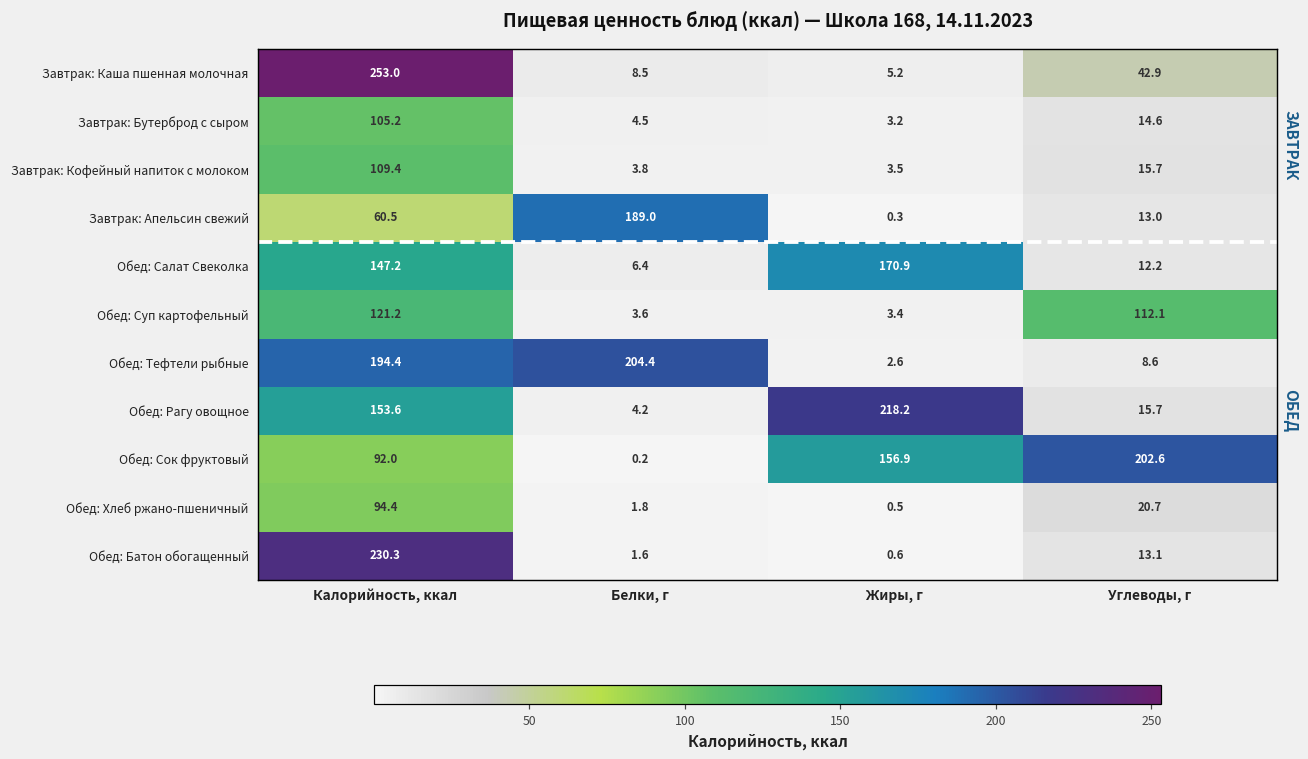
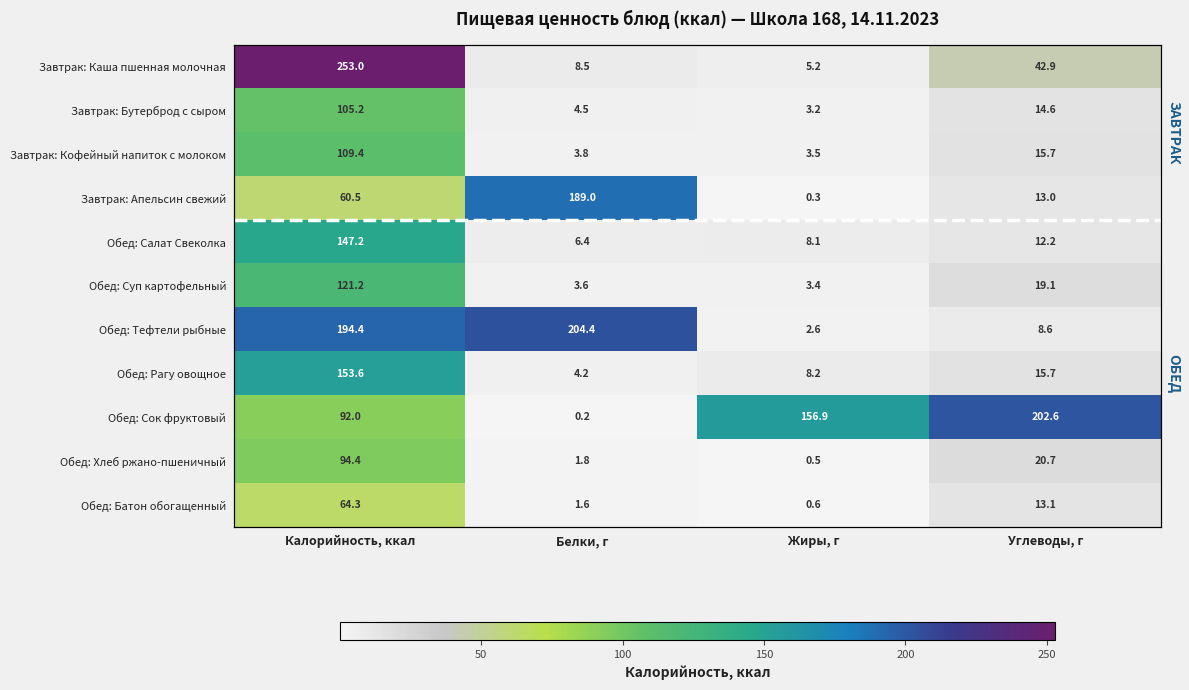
  {
    "Завтрак: Каша пшенная молочная": {
      "Калорийность, ккал": 253.0,
      "Белки, г": 8.5,
      "Жиры, г": 5.2,
      "Углеводы, г": 42.9
    },
    "Завтрак: Бутерброд с сыром": {
      "Калорийность, ккал": 105.2,
      "Белки, г": 4.5,
      "Жиры, г": 3.2,
      "Углеводы, г": 14.6
    },
    "Завтрак: Кофейный напиток с молоком": {
      "Калорийность, ккал": 109.4,
      "Белки, г": 3.8,
      "Жиры, г": 3.5,
      "Углеводы, г": 15.7
    },
    "Завтрак: Апельсин свежий": {
      "Калорийность, ккал": 60.5,
      "Белки, г": 189.0,
      "Жиры, г": 0.3,
      "Углеводы, г": 13.0
    },
    "Обед: Салат Свеколка": {
      "Калорийность, ккал": 147.2,
      "Белки, г": 6.4,
-     "Жиры, г": 170.9,
+     "Жиры, г": 8.1,
      "Углеводы, г": 12.2
    },
    "Обед: Суп картофельный": {
      "Калорийность, ккал": 121.2,
      "Белки, г": 3.6,
      "Жиры, г": 3.4,
-     "Углеводы, г": 112.1
+     "Углеводы, г": 19.1
    },
    "Обед: Тефтели рыбные": {
      "Калорийность, ккал": 194.4,
      "Белки, г": 204.4,
      "Жиры, г": 2.6,
      "Углеводы, г": 8.6
    },
    "Обед: Рагу овощное": {
      "Калорийность, ккал": 153.6,
      "Белки, г": 4.2,
-     "Жиры, г": 218.2,
+     "Жиры, г": 8.2,
      "Углеводы, г": 15.7
    },
    "Обед: Сок фруктовый": {
      "Калорийность, ккал": 92.0,
      "Белки, г": 0.2,
      "Жиры, г": 156.9,
      "Углеводы, г": 202.6
    },
    "Обед: Хлеб ржано-пшеничный": {
      "Калорийность, ккал": 94.4,
      "Белки, г": 1.8,
      "Жиры, г": 0.5,
      "Углеводы, г": 20.7
    },
    "Обед: Батон обогащенный": {
-     "Калорийность, ккал": 230.3,
+     "Калорийность, ккал": 64.3,
      "Белки, г": 1.6,
      "Жиры, г": 0.6,
      "Углеводы, г": 13.1
    }
  }
